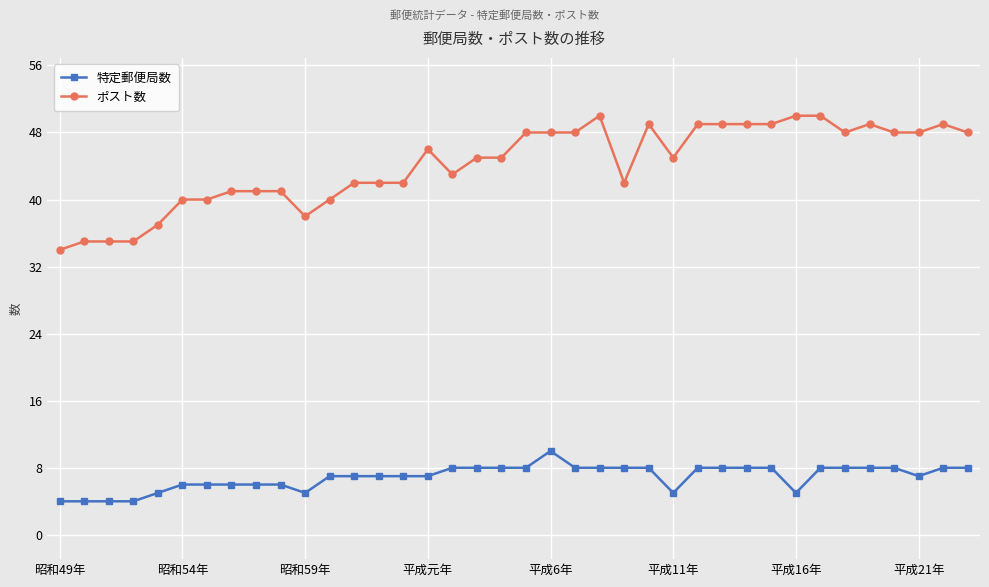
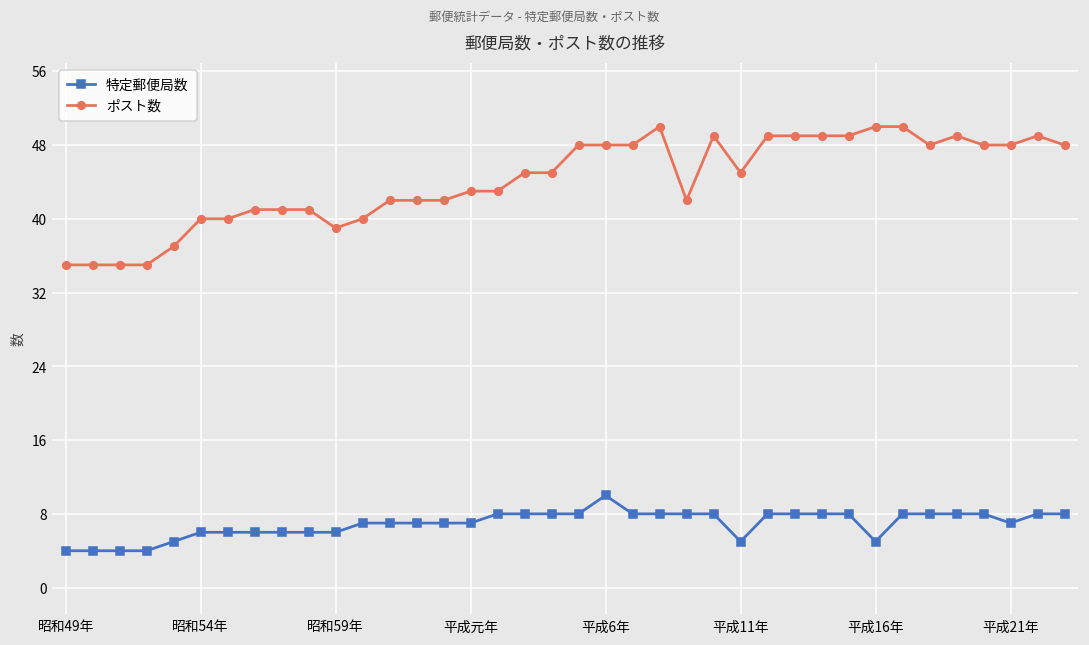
  {
    "特定郵便局数": {
      "昭和49年": 4,
      "昭和54年": 6,
-     "昭和59年": 5,
+     "昭和59年": 6,
      "平成元年": 7,
      "平成6年": 10,
      "平成11年": 5,
      "平成16年": 5,
      "平成21年": 7
    },
    "ポスト数": {
-     "昭和49年": 34,
+     "昭和49年": 35,
      "昭和54年": 40,
-     "昭和59年": 38,
-     "平成元年": 46,
+     "昭和59年": 39,
+     "平成元年": 43,
      "平成6年": 48,
      "平成11年": 45,
      "平成16年": 50,
      "平成21年": 48
    }
  }
